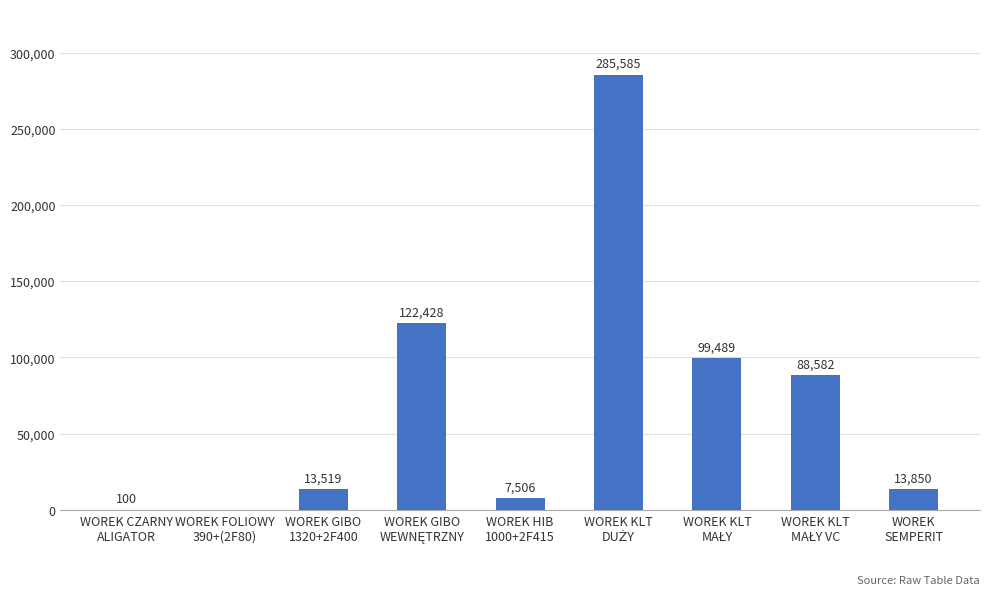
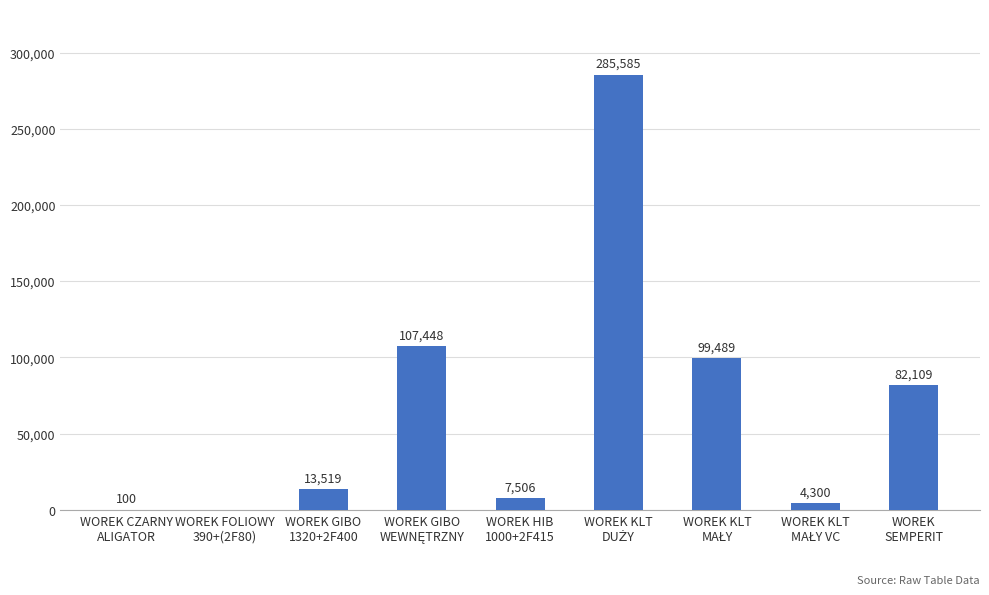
  {
    "WOREK CZARNY ALIGATOR": "100",
    "WOREK GIBO 1320+2F400": "13,519",
-   "WOREK GIBO WEWNĘTRZNY": "122,428",
+   "WOREK GIBO WEWNĘTRZNY": "107,448",
    "WOREK HIB 1000+2F415": "7,506",
    "WOREK KLT DUŻY": "285,585",
    "WOREK KLT MAŁY": "99,489",
-   "WOREK KLT MAŁY VC": "88,582",
-   "WOREK SEMPERIT": "13,850"
+   "WOREK KLT MAŁY VC": "4,300",
+   "WOREK SEMPERIT": "82,109"
  }
